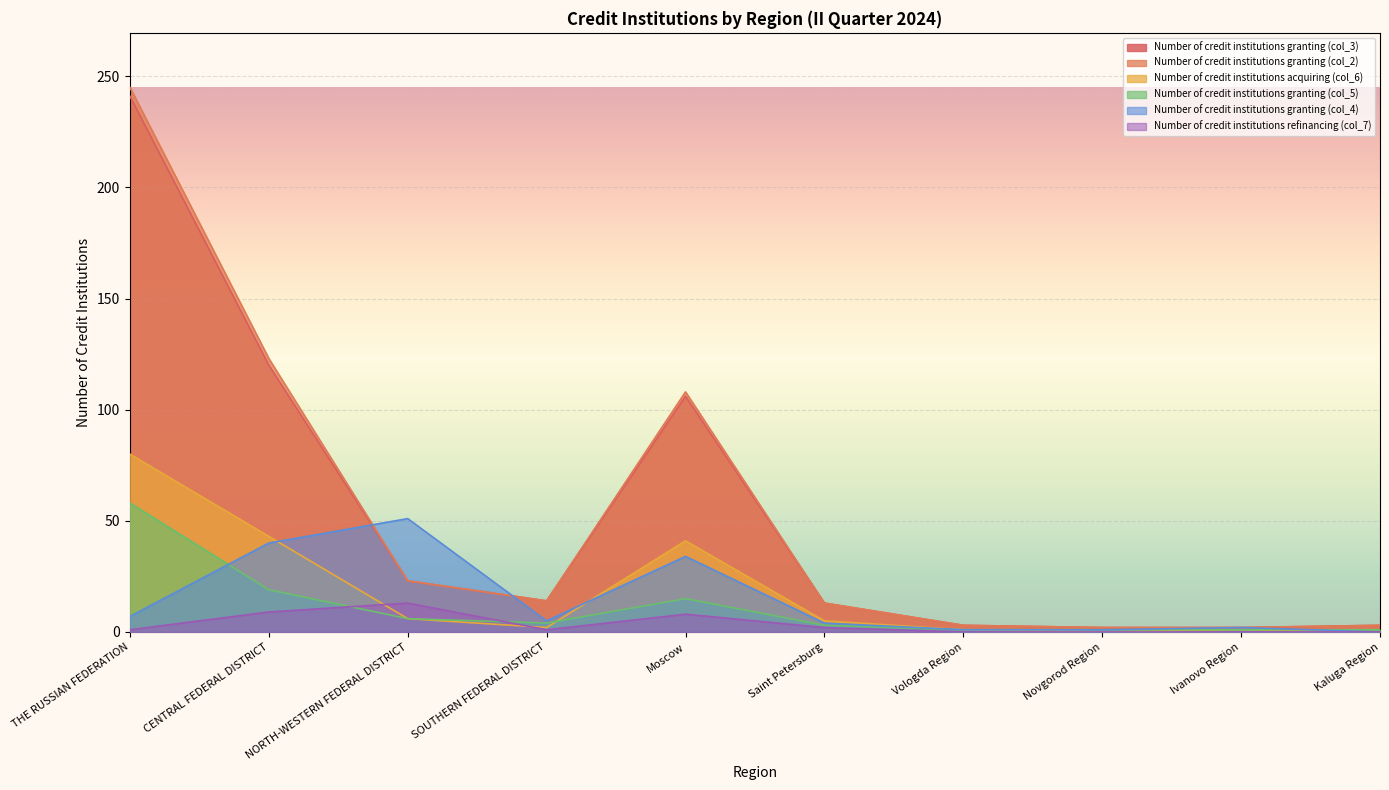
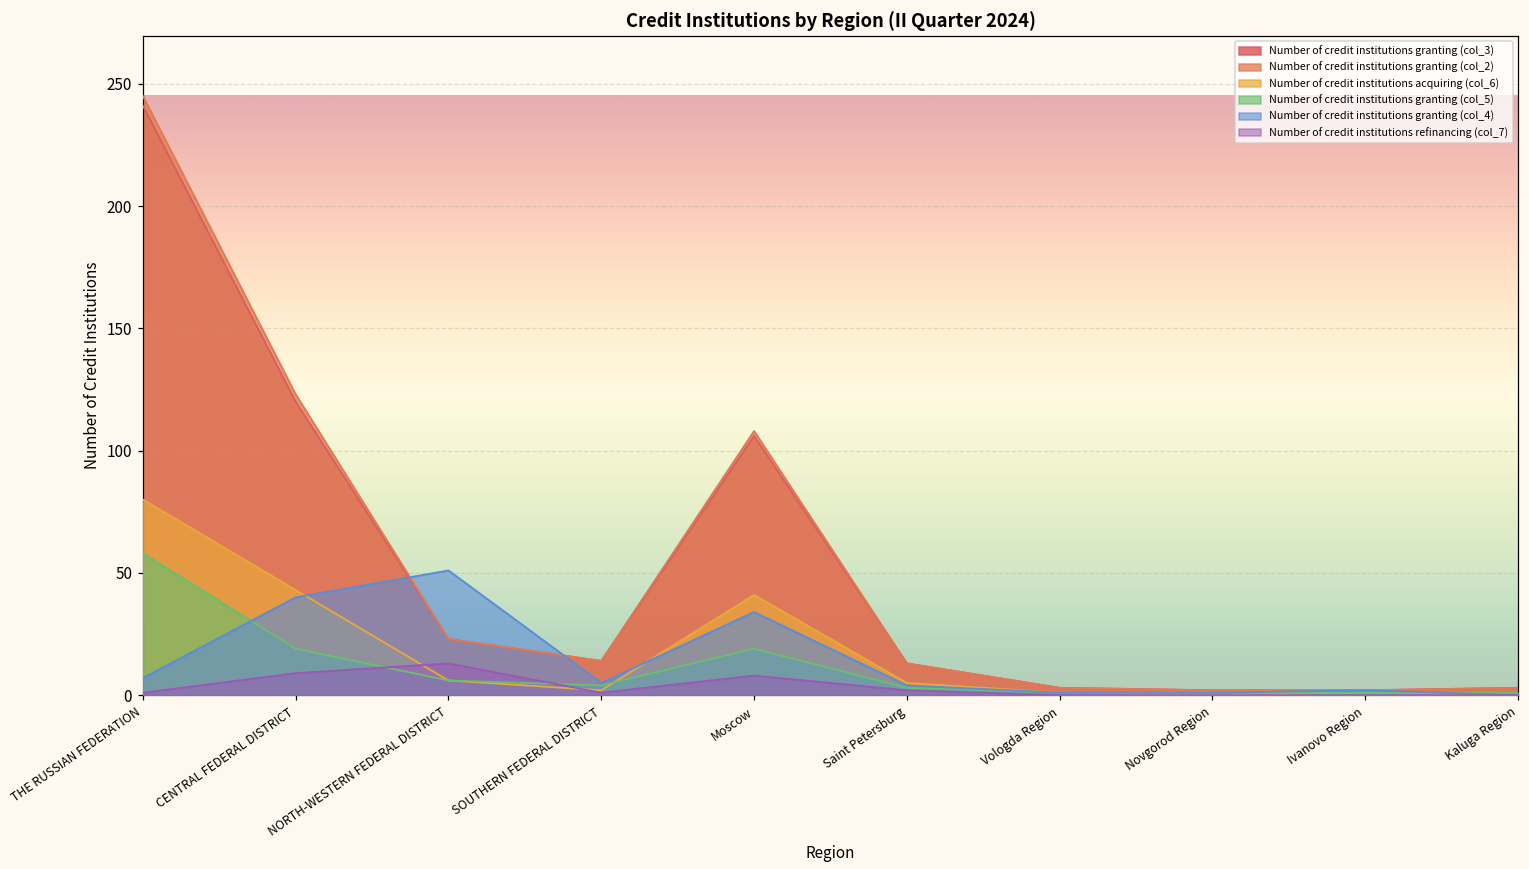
  {
    "Number of credit institutions granting (col_5)": {
      "THE RUSSIAN FEDERATION": 58,
      "CENTRAL FEDERAL DISTRICT": 19,
-     "Moscow": 15
+     "Moscow": 19
    },
    "Number of credit institutions granting (col_4)": {
      "THE RUSSIAN FEDERATION": 7,
      "CENTRAL FEDERAL DISTRICT": 40,
      "NORTH-WESTERN FEDERAL DISTRICT": 51,
      "Moscow": 34
    },
    "Number of credit institutions refinancing (col_7)": {
      "THE RUSSIAN FEDERATION": 1,
      "CENTRAL FEDERAL DISTRICT": 9,
      "NORTH-WESTERN FEDERAL DISTRICT": 13,
      "Moscow": 8
    }
  }
